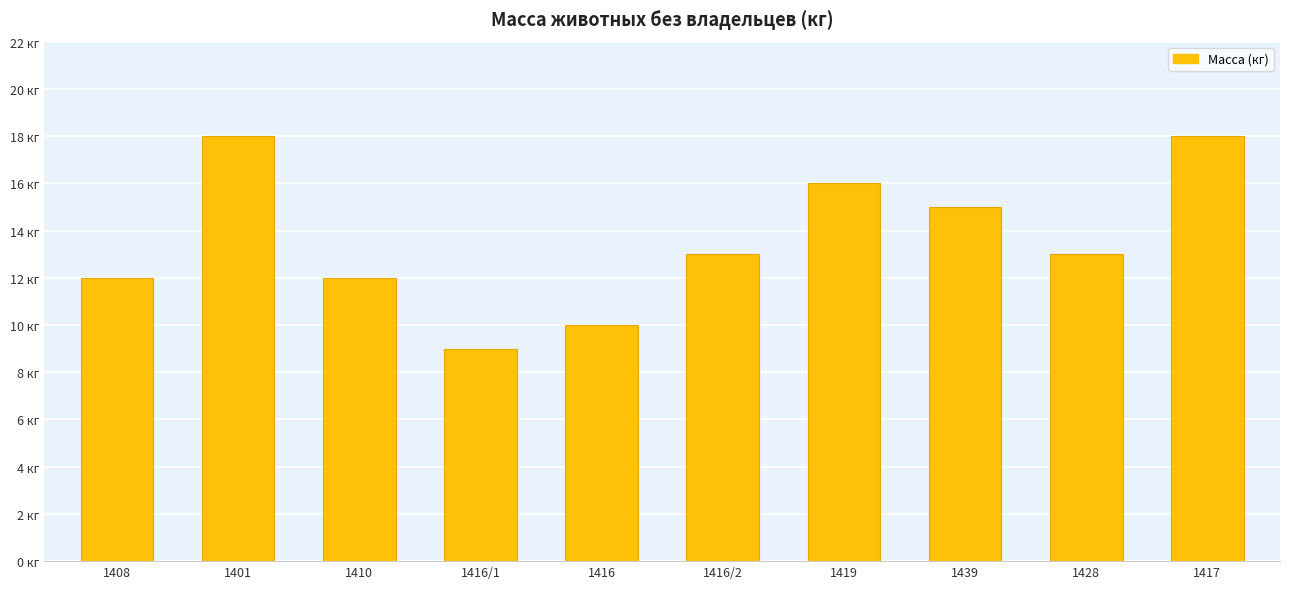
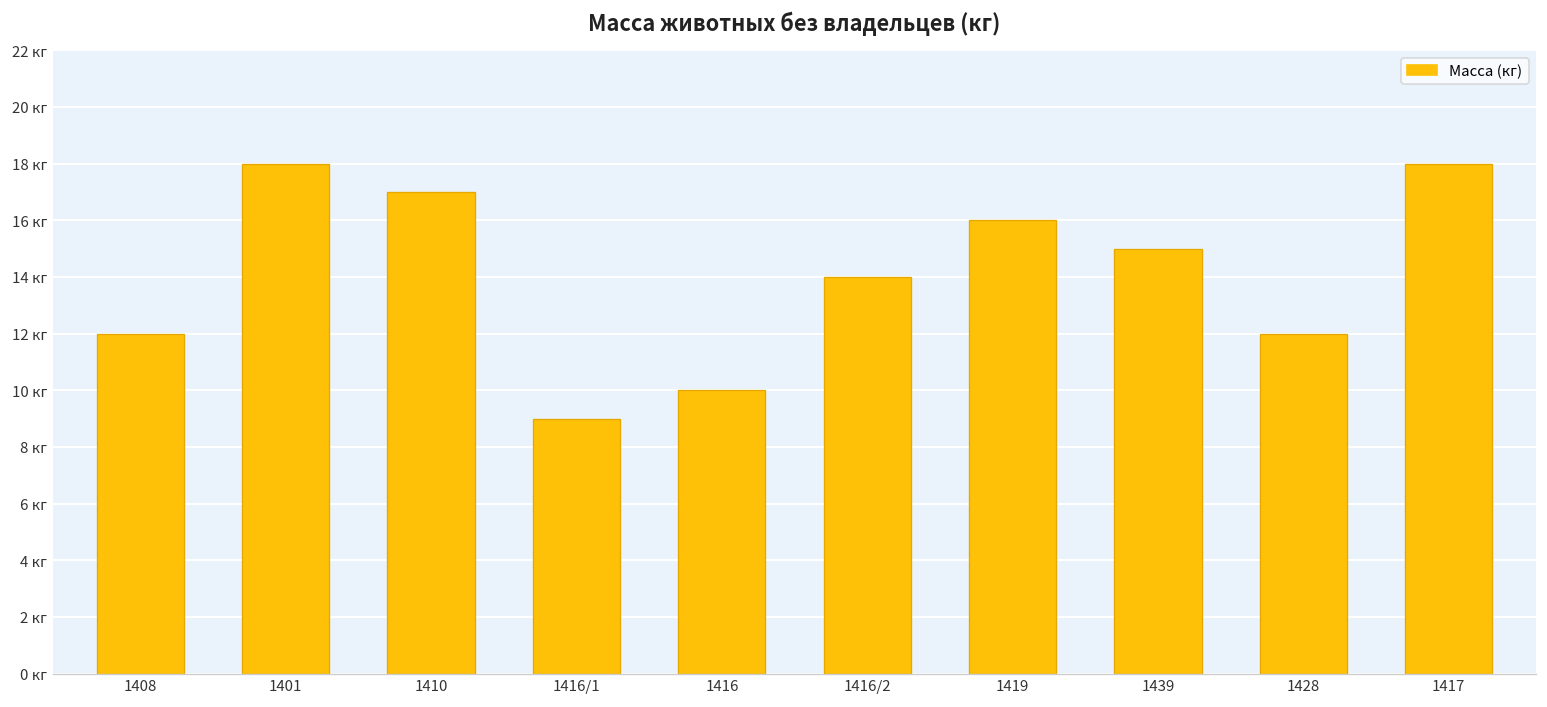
  {
    "1408": "12 кг",
    "1401": "18 кг",
-   "1410": "12 кг",
+   "1410": "17 кг",
    "1416/1": "9 кг",
    "1416": "10 кг",
-   "1416/2": "13 кг",
+   "1416/2": "14 кг",
    "1419": "16 кг",
    "1439": "15 кг",
-   "1428": "13 кг",
+   "1428": "12 кг",
    "1417": "18 кг"
  }
